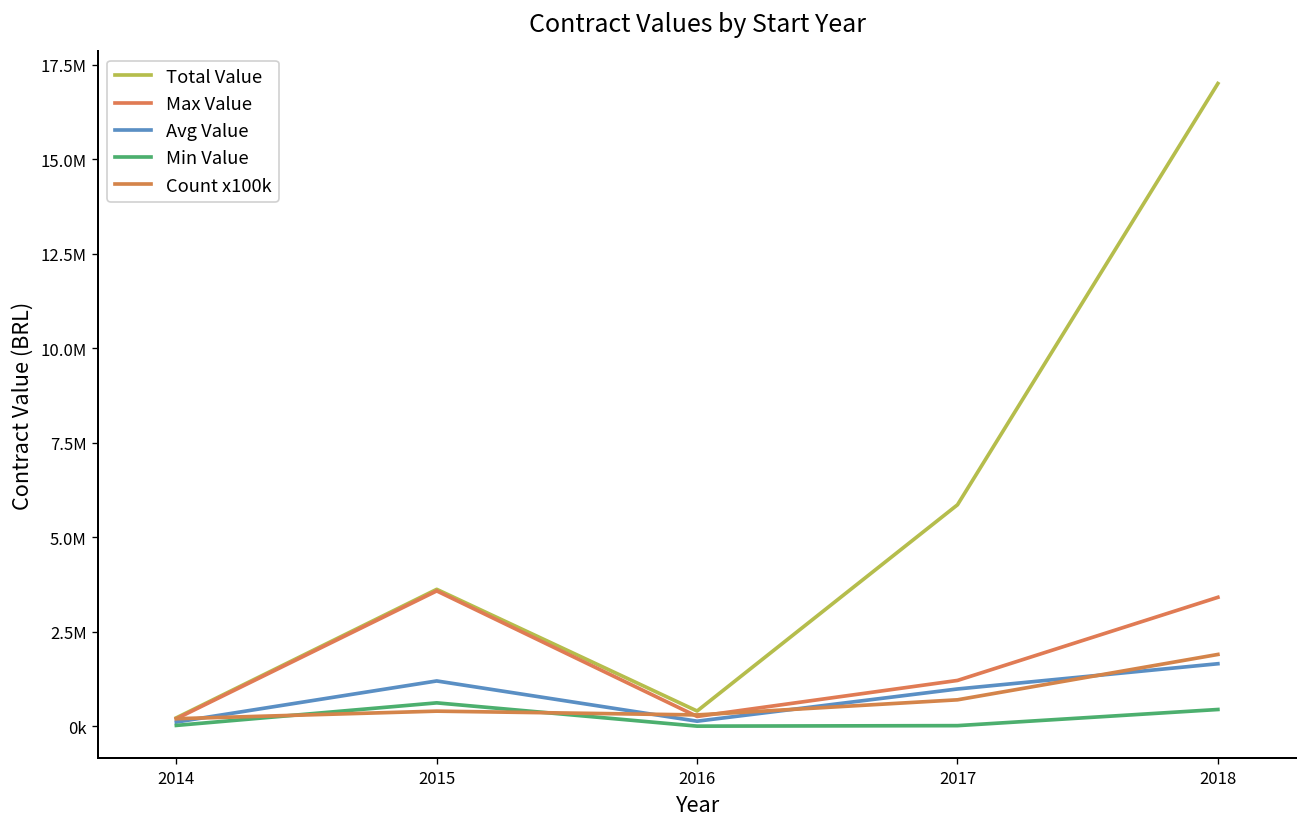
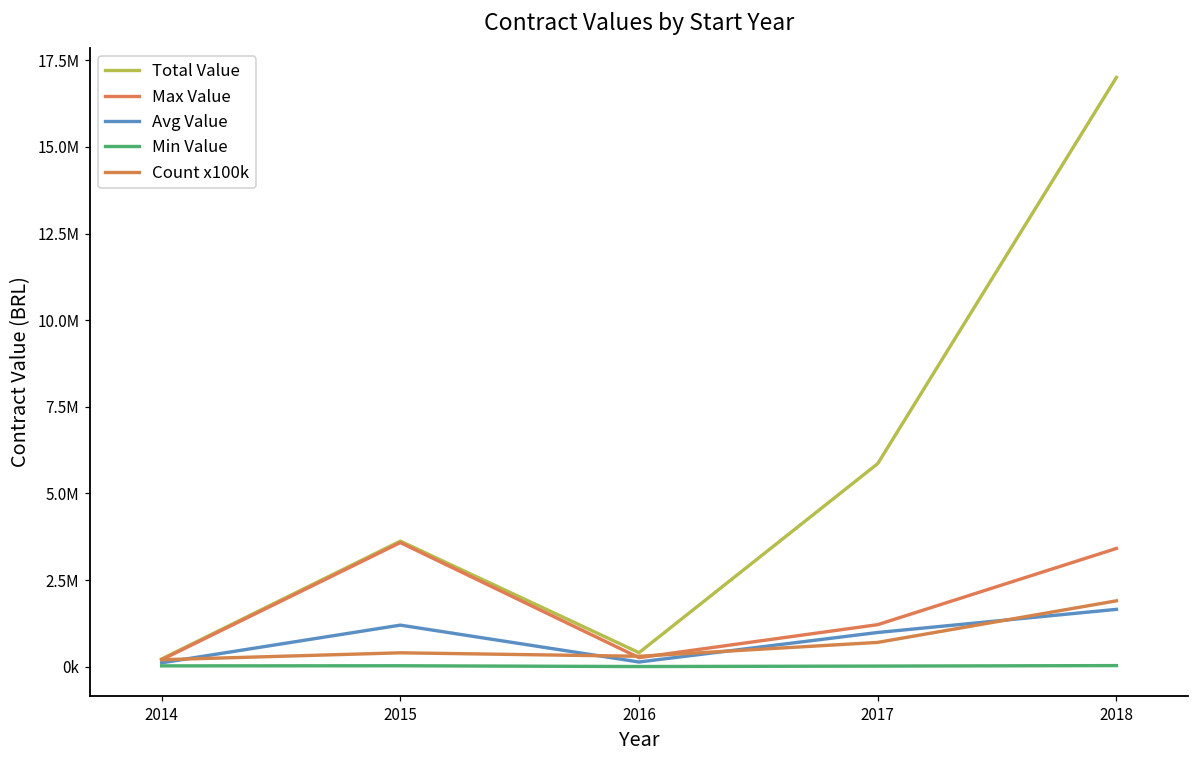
  {
    "Total Value": {
      "2016": 400000,
      "2017": 5900000,
      "2018": 17000000
    },
    "Avg Value": {
      "2014": 100000,
      "2015": 1200000,
      "2016": 100000,
      "2017": 1000000,
      "2018": 1700000
    },
    "Min Value": {
      "2014": 0,
-     "2015": 600000,
+     "2015": 0,
      "2016": 0,
      "2017": 0,
-     "2018": 400000
+     "2018": 0
    }
  }
